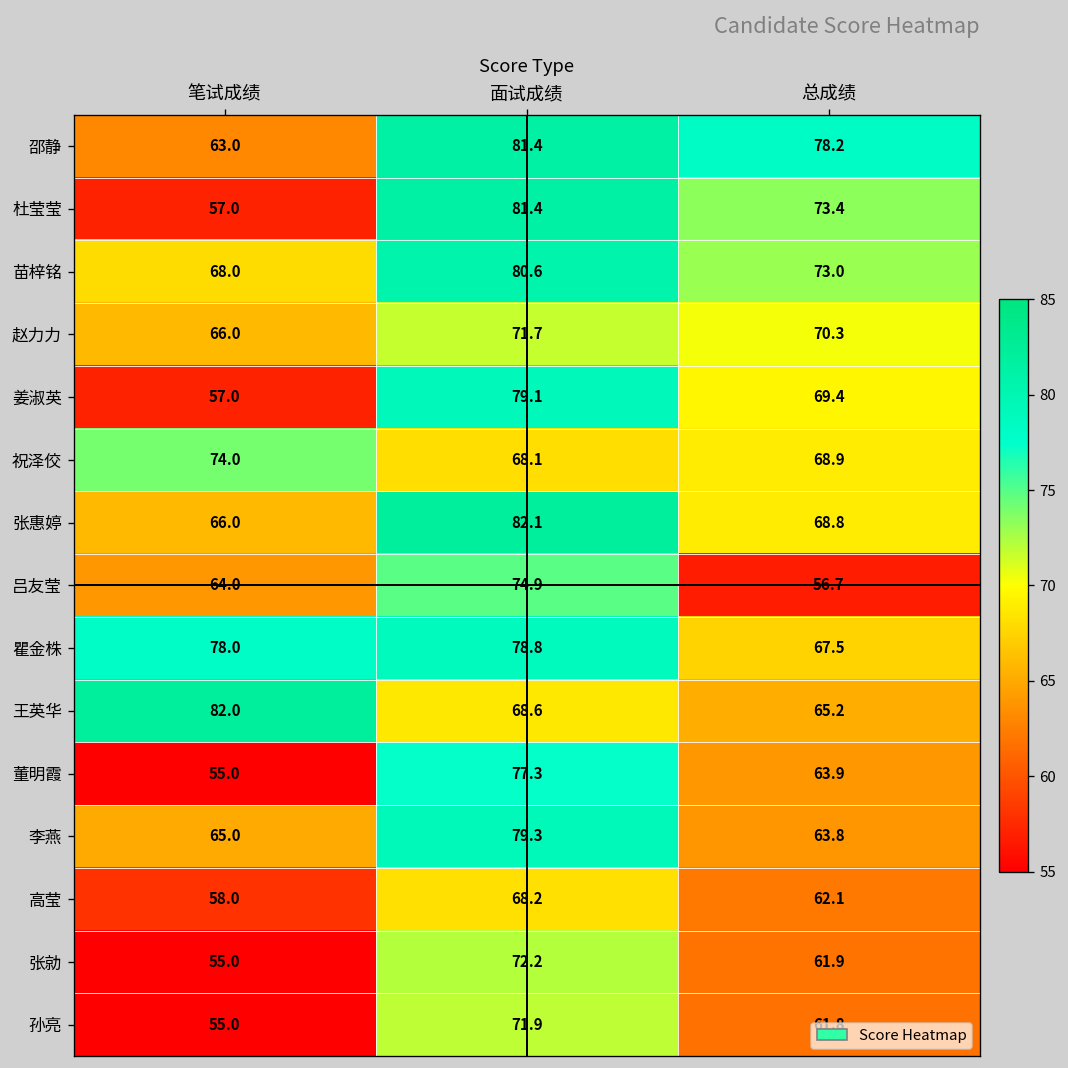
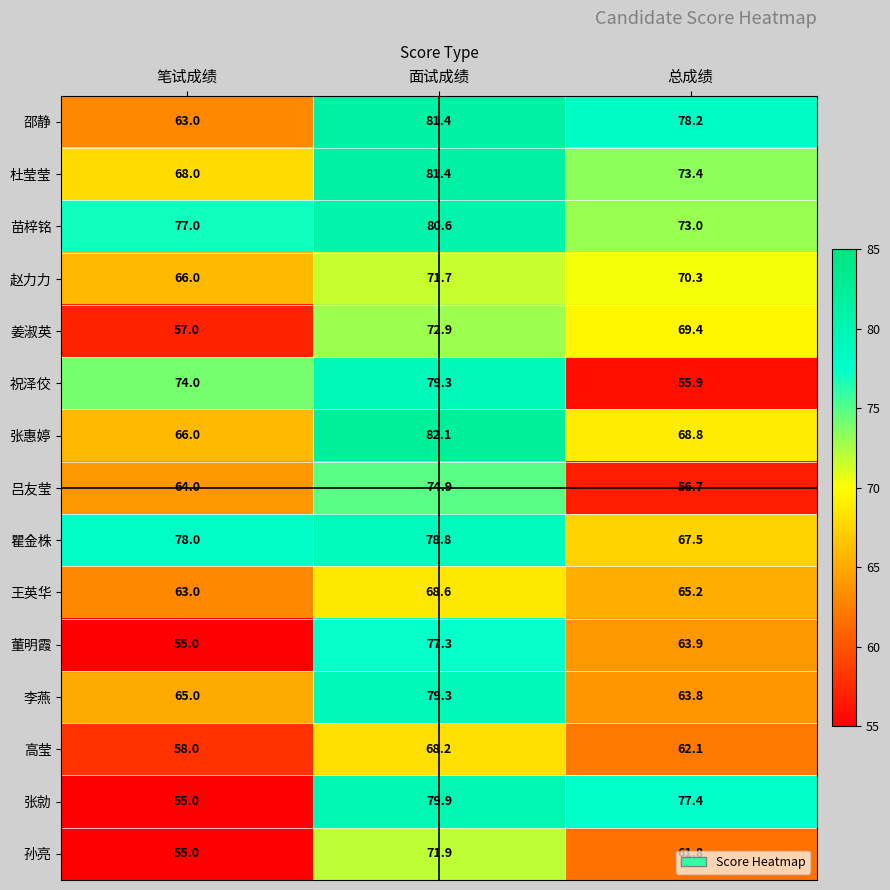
  {
    "邵静": {
      "笔试成绩": 63.0,
      "面试成绩": 81.4,
      "总成绩": 78.2
    },
    "杜莹莹": {
-     "笔试成绩": 57.0,
+     "笔试成绩": 68.0,
      "面试成绩": 81.4,
      "总成绩": 73.4
    },
    "苗梓铭": {
-     "笔试成绩": 68.0,
+     "笔试成绩": 77.0,
      "面试成绩": 80.6,
      "总成绩": 73.0
    },
    "赵力力": {
      "笔试成绩": 66.0,
      "面试成绩": 71.7,
      "总成绩": 70.3
    },
    "姜淑英": {
      "笔试成绩": 57.0,
-     "面试成绩": 79.1,
+     "面试成绩": 72.9,
      "总成绩": 69.4
    },
    "祝泽佼": {
      "笔试成绩": 74.0,
-     "面试成绩": 68.1,
-     "总成绩": 68.9
+     "面试成绩": 79.3,
+     "总成绩": 55.9
    },
    "张惠婷": {
      "笔试成绩": 66.0,
      "面试成绩": 82.1,
      "总成绩": 68.8
    },
    "吕友莹": {
      "笔试成绩": 64.0,
      "面试成绩": 74.9,
      "总成绩": 56.7
    },
    "瞿金株": {
      "笔试成绩": 78.0,
      "面试成绩": 78.8,
      "总成绩": 67.5
    },
    "王英华": {
-     "笔试成绩": 82.0,
+     "笔试成绩": 63.0,
      "面试成绩": 68.6,
      "总成绩": 65.2
    },
    "董明霞": {
      "笔试成绩": 55.0,
      "面试成绩": 77.3,
      "总成绩": 63.9
    },
    "李燕": {
      "笔试成绩": 65.0,
      "面试成绩": 79.3,
      "总成绩": 63.8
    },
    "高莹": {
      "笔试成绩": 58.0,
      "面试成绩": 68.2,
      "总成绩": 62.1
    },
    "张勍": {
      "笔试成绩": 55.0,
-     "面试成绩": 72.2,
-     "总成绩": 61.9
+     "面试成绩": 79.9,
+     "总成绩": 77.4
    },
    "孙亮": {
      "笔试成绩": 55.0,
      "面试成绩": 71.9
    }
  }
